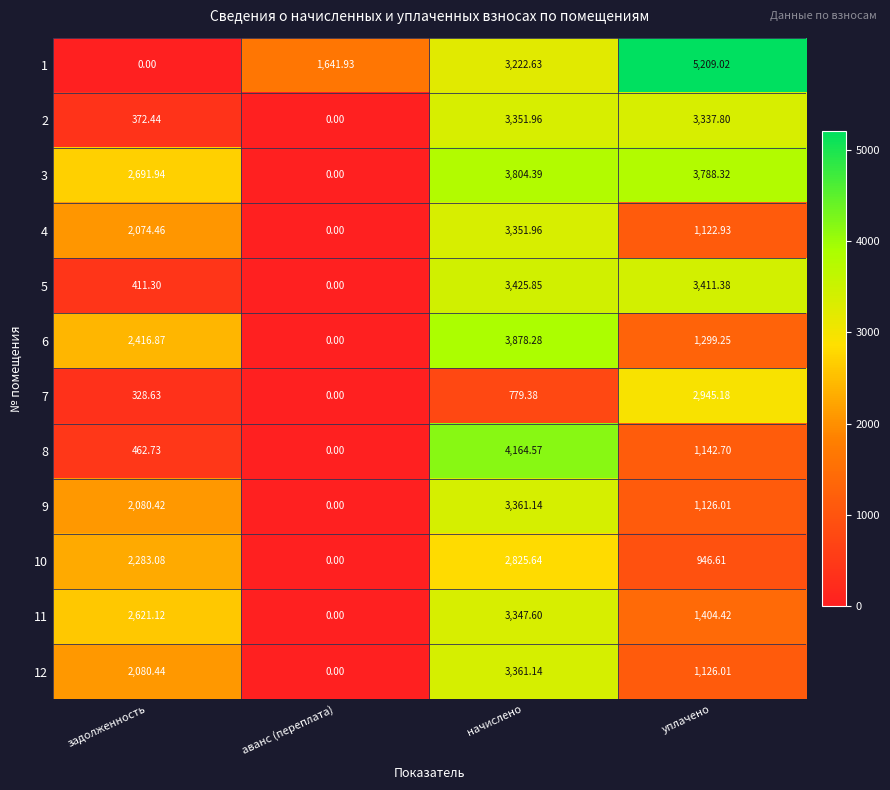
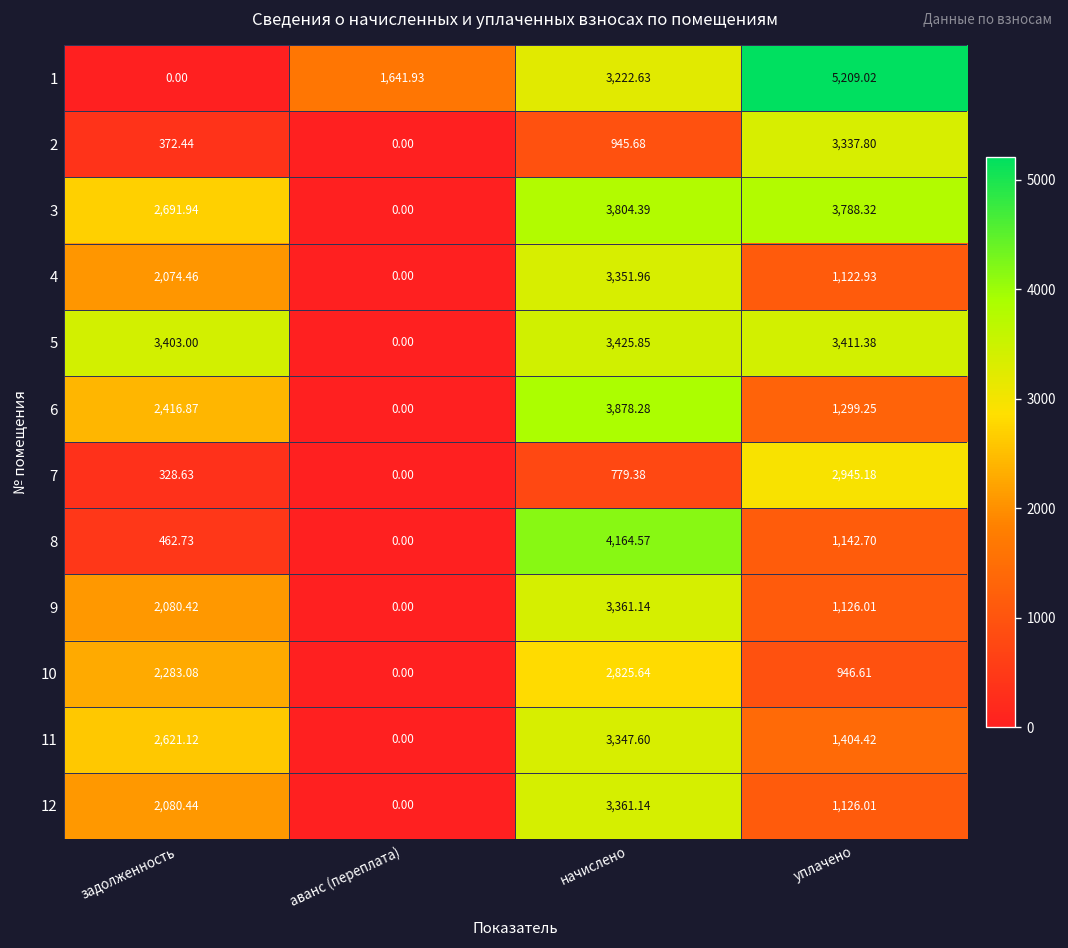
  {
    "1": {
      "задолженность": "0.00",
      "аванс (переплата)": "1,641.93",
      "начислено": "3,222.63",
      "уплачено": "5,209.02"
    },
    "2": {
      "задолженность": "372.44",
      "аванс (переплата)": "0.00",
-     "начислено": "3,351.96",
+     "начислено": "945.68",
      "уплачено": "3,337.80"
    },
    "3": {
      "задолженность": "2,691.94",
      "аванс (переплата)": "0.00",
      "начислено": "3,804.39",
      "уплачено": "3,788.32"
    },
    "4": {
      "задолженность": "2,074.46",
      "аванс (переплата)": "0.00",
      "начислено": "3,351.96",
      "уплачено": "1,122.93"
    },
    "5": {
-     "задолженность": "411.30",
+     "задолженность": "3,403.00",
      "аванс (переплата)": "0.00",
      "начислено": "3,425.85",
      "уплачено": "3,411.38"
    },
    "6": {
      "задолженность": "2,416.87",
      "аванс (переплата)": "0.00",
      "начислено": "3,878.28",
      "уплачено": "1,299.25"
    },
    "7": {
      "задолженность": "328.63",
      "аванс (переплата)": "0.00",
      "начислено": "779.38",
      "уплачено": "2,945.18"
    },
    "8": {
      "задолженность": "462.73",
      "аванс (переплата)": "0.00",
      "начислено": "4,164.57",
      "уплачено": "1,142.70"
    },
    "9": {
      "задолженность": "2,080.42",
      "аванс (переплата)": "0.00",
      "начислено": "3,361.14",
      "уплачено": "1,126.01"
    },
    "10": {
      "задолженность": "2,283.08",
      "аванс (переплата)": "0.00",
      "начислено": "2,825.64",
      "уплачено": "946.61"
    },
    "11": {
      "задолженность": "2,621.12",
      "аванс (переплата)": "0.00",
      "начислено": "3,347.60",
      "уплачено": "1,404.42"
    },
    "12": {
      "задолженность": "2,080.44",
      "аванс (переплата)": "0.00",
      "начислено": "3,361.14",
      "уплачено": "1,126.01"
    }
  }
